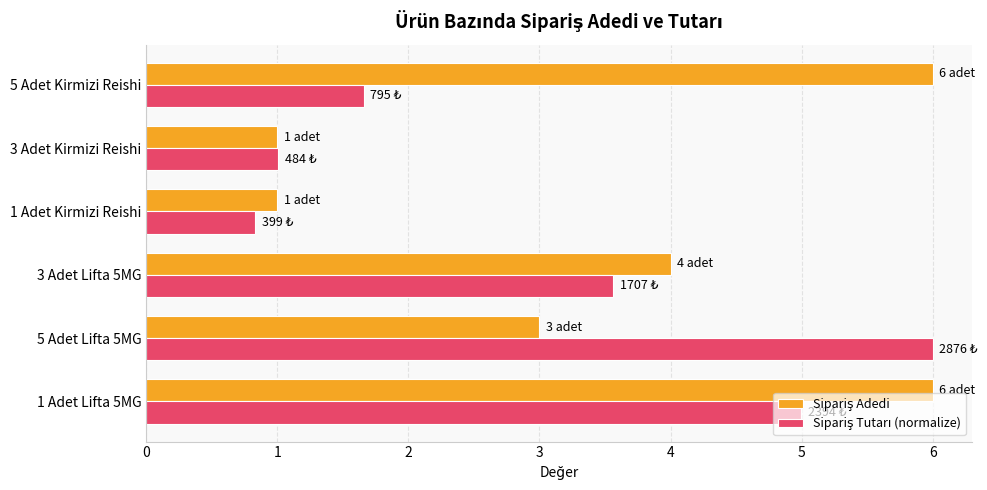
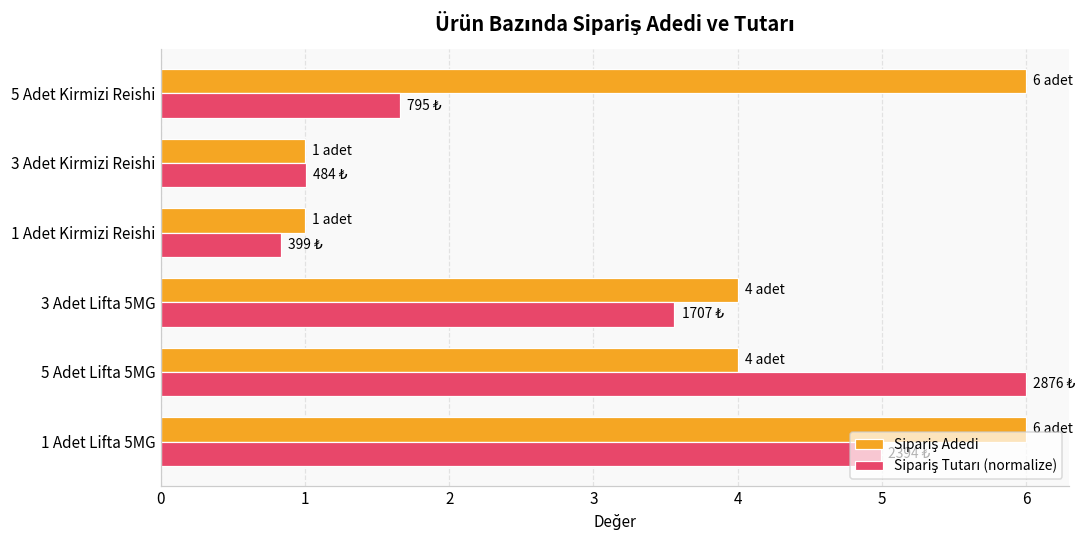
  {
    "Sipariş Adedi": {
      "5 Adet Kirmizi Reishi": 6,
      "3 Adet Kirmizi Reishi": 1,
      "1 Adet Kirmizi Reishi": 1,
      "3 Adet Lifta 5MG": 4,
-     "5 Adet Lifta 5MG": 3
+     "5 Adet Lifta 5MG": 4
    }
  }
